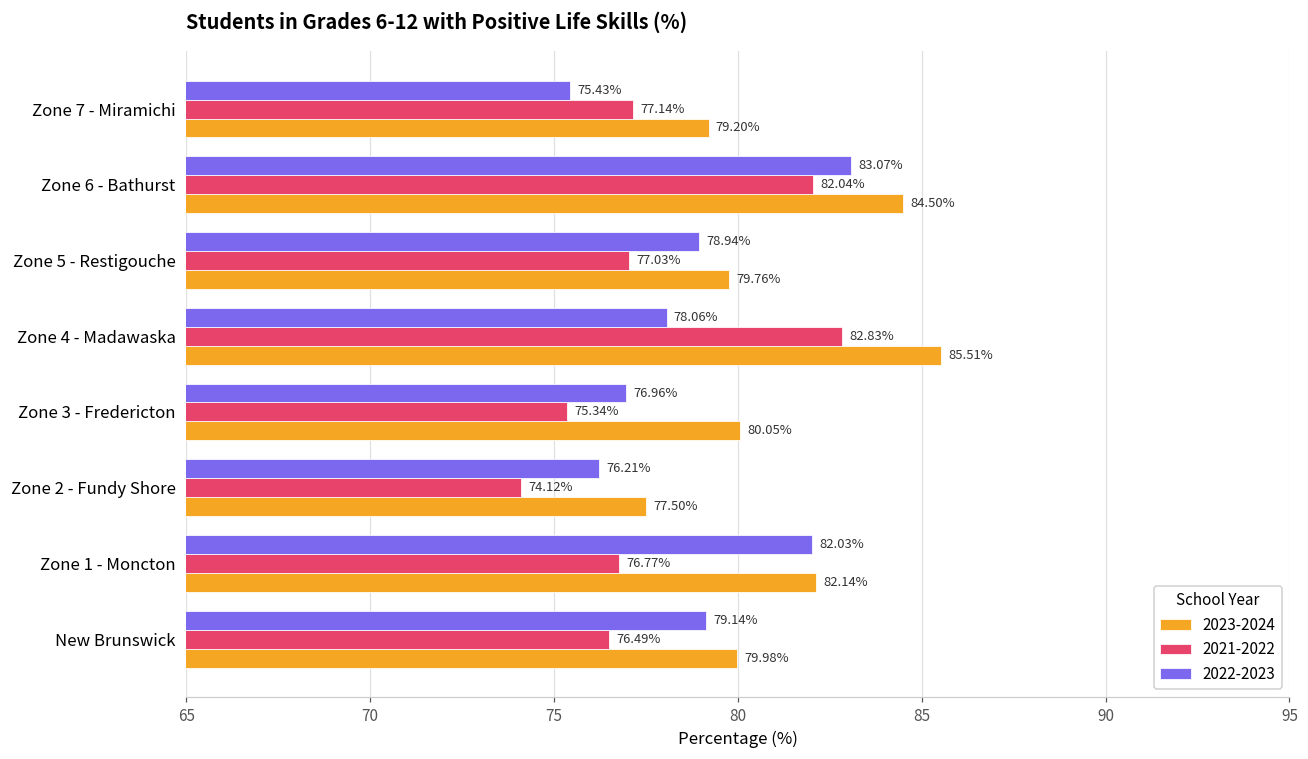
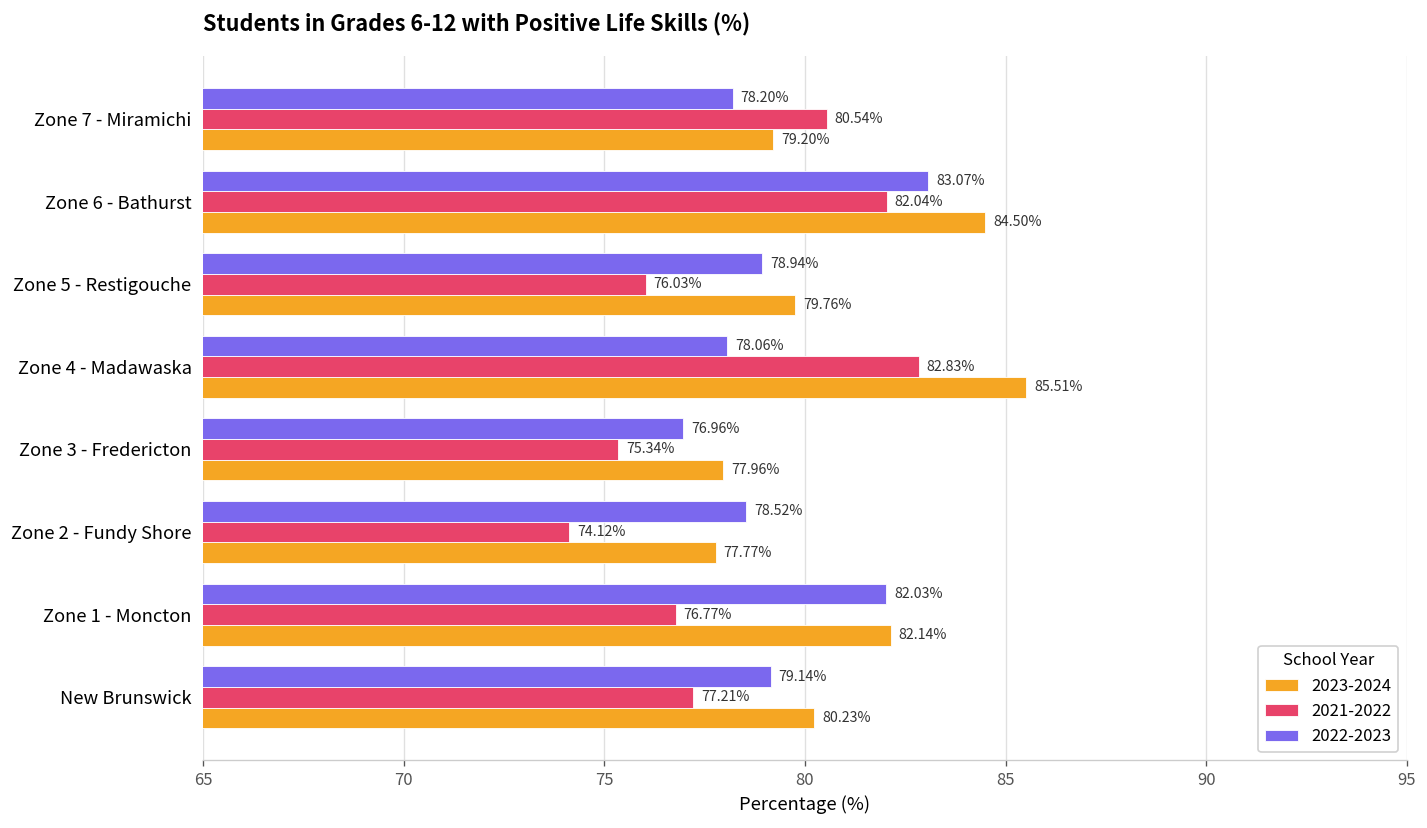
  {
    "2023-2024": {
      "Zone 7 - Miramichi": "79.20%",
      "Zone 6 - Bathurst": "84.50%",
      "Zone 5 - Restigouche": "79.76%",
      "Zone 4 - Madawaska": "85.51%",
-     "Zone 3 - Fredericton": "80.05%",
-     "Zone 2 - Fundy Shore": "77.50%",
+     "Zone 3 - Fredericton": "77.96%",
+     "Zone 2 - Fundy Shore": "77.77%",
      "Zone 1 - Moncton": "82.14%",
-     "New Brunswick": "79.98%"
+     "New Brunswick": "80.23%"
    },
    "2021-2022": {
-     "Zone 7 - Miramichi": "77.14%",
+     "Zone 7 - Miramichi": "80.54%",
      "Zone 6 - Bathurst": "82.04%",
-     "Zone 5 - Restigouche": "77.03%",
+     "Zone 5 - Restigouche": "76.03%",
      "Zone 4 - Madawaska": "82.83%",
      "Zone 3 - Fredericton": "75.34%",
      "Zone 2 - Fundy Shore": "74.12%",
      "Zone 1 - Moncton": "76.77%",
-     "New Brunswick": "76.49%"
+     "New Brunswick": "77.21%"
    },
    "2022-2023": {
-     "Zone 7 - Miramichi": "75.43%",
+     "Zone 7 - Miramichi": "78.20%",
      "Zone 6 - Bathurst": "83.07%",
      "Zone 5 - Restigouche": "78.94%",
      "Zone 4 - Madawaska": "78.06%",
      "Zone 3 - Fredericton": "76.96%",
-     "Zone 2 - Fundy Shore": "76.21%",
+     "Zone 2 - Fundy Shore": "78.52%",
      "Zone 1 - Moncton": "82.03%",
      "New Brunswick": "79.14%"
    }
  }
